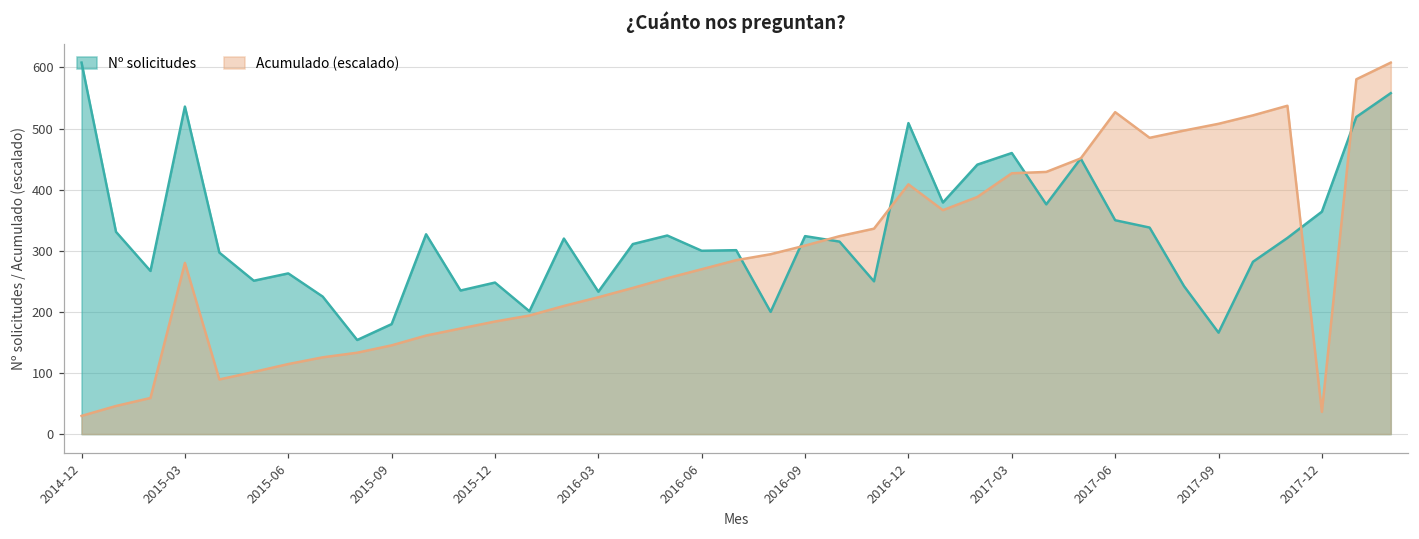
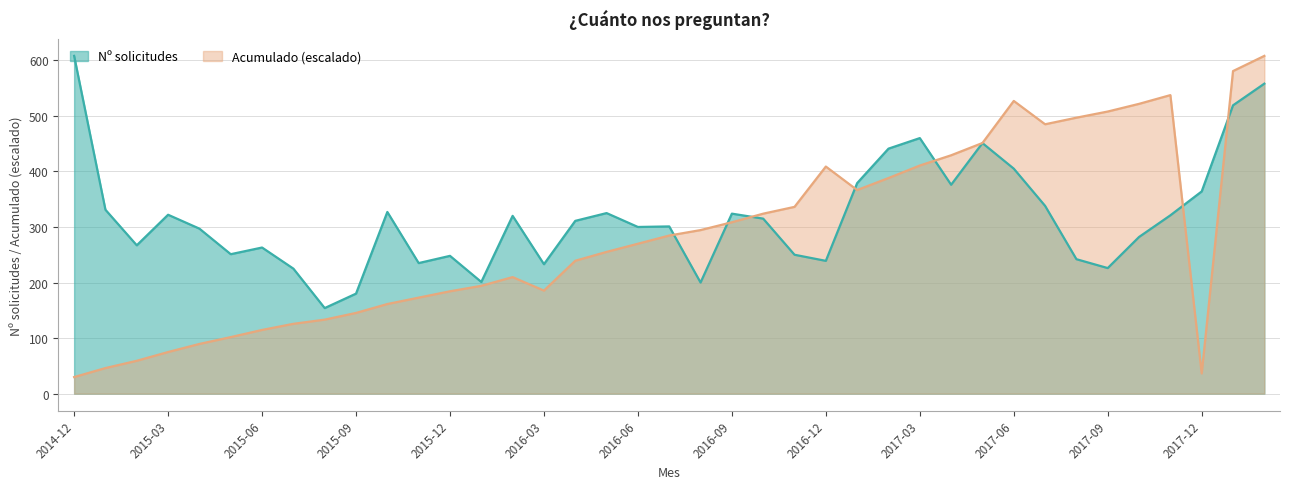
  {
    "Nº solicitudes": {
      "2014-12": 610,
-     "2015-03": 540,
+     "2015-03": 320,
      "2015-06": 260,
      "2015-09": 180,
      "2015-12": 250,
      "2016-03": 230,
      "2016-06": 300,
      "2016-09": 320,
-     "2016-12": 510,
+     "2016-12": 240,
      "2017-03": 460,
-     "2017-06": 350,
-     "2017-09": 170,
+     "2017-06": 410,
+     "2017-09": 230,
      "2017-12": 360
    },
    "Acumulado (escalado)": {
      "2014-12": 30,
-     "2015-03": 280,
+     "2015-03": 70,
      "2015-06": 110,
      "2015-09": 150,
      "2015-12": 180,
-     "2016-03": 220,
+     "2016-03": 190,
      "2016-06": 270,
      "2016-09": 310,
      "2016-12": 410,
-     "2017-03": 430,
+     "2017-03": 410,
      "2017-06": 530,
      "2017-09": 510,
      "2017-12": 40
    }
  }
